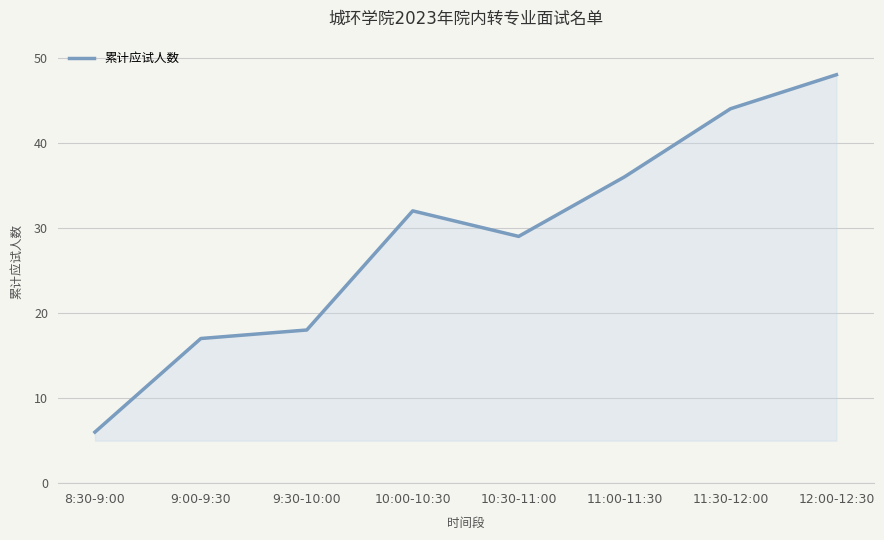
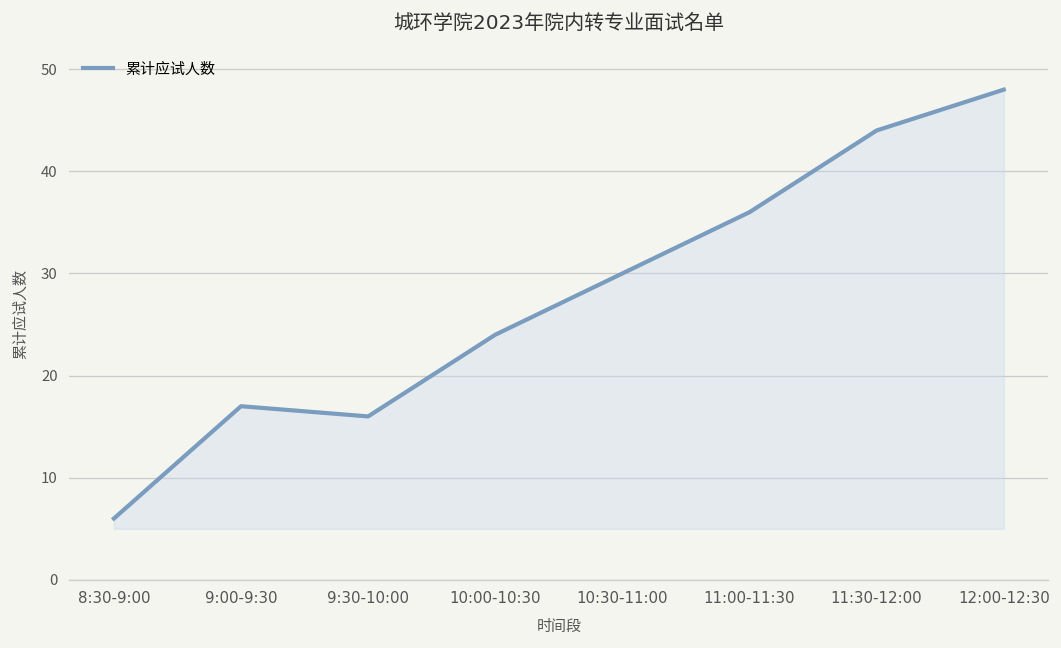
  {
    "8:30-9:00": 6,
    "9:00-9:30": 17,
-   "9:30-10:00": 18,
-   "10:00-10:30": 32,
-   "10:30-11:00": 29,
+   "9:30-10:00": 16,
+   "10:00-10:30": 24,
+   "10:30-11:00": 30,
    "11:00-11:30": 36,
    "11:30-12:00": 44,
    "12:00-12:30": 48
  }
